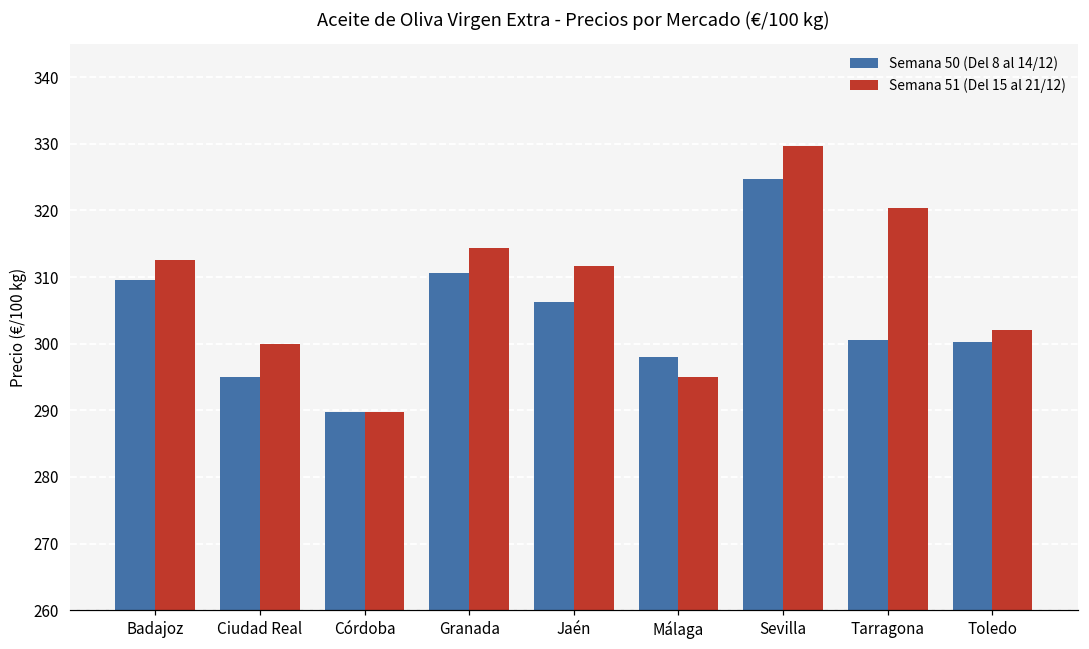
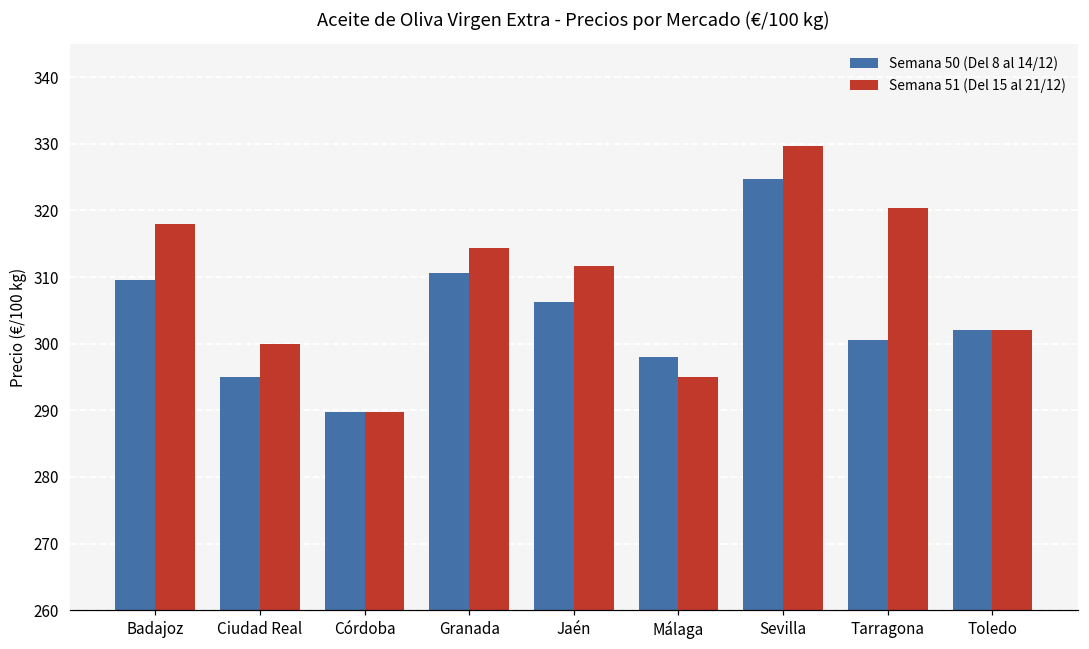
  {
    "Semana 50 (Del 8 al 14/12)": {
      "Badajoz": 310,
      "Ciudad Real": 295,
      "Córdoba": 290,
      "Granada": 311,
      "Jaén": 306,
      "Málaga": 298,
      "Sevilla": 325,
      "Tarragona": 301,
-     "Toledo": 300
+     "Toledo": 302
    },
    "Semana 51 (Del 15 al 21/12)": {
-     "Badajoz": 313,
+     "Badajoz": 318,
      "Ciudad Real": 300,
      "Córdoba": 290,
      "Granada": 314,
      "Jaén": 312,
      "Málaga": 295,
      "Sevilla": 330,
      "Tarragona": 320,
      "Toledo": 302
    }
  }
